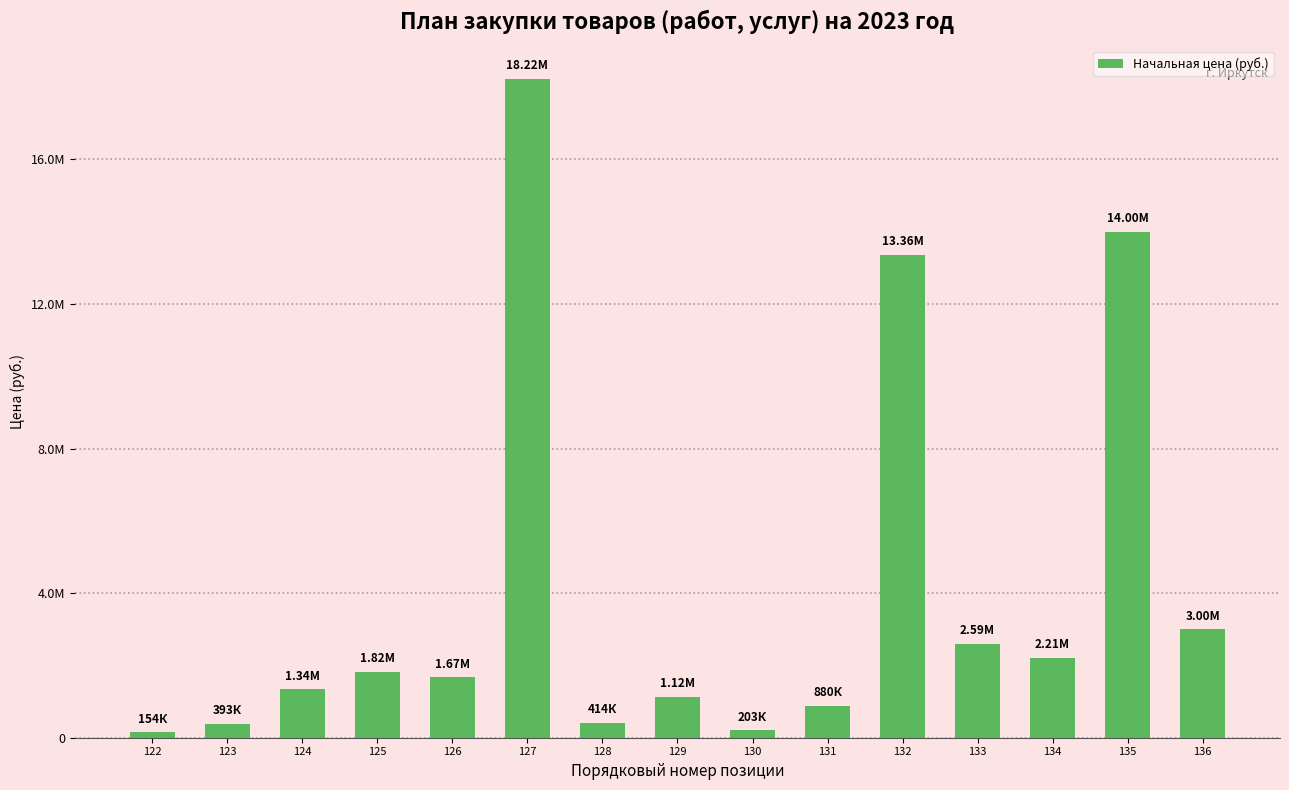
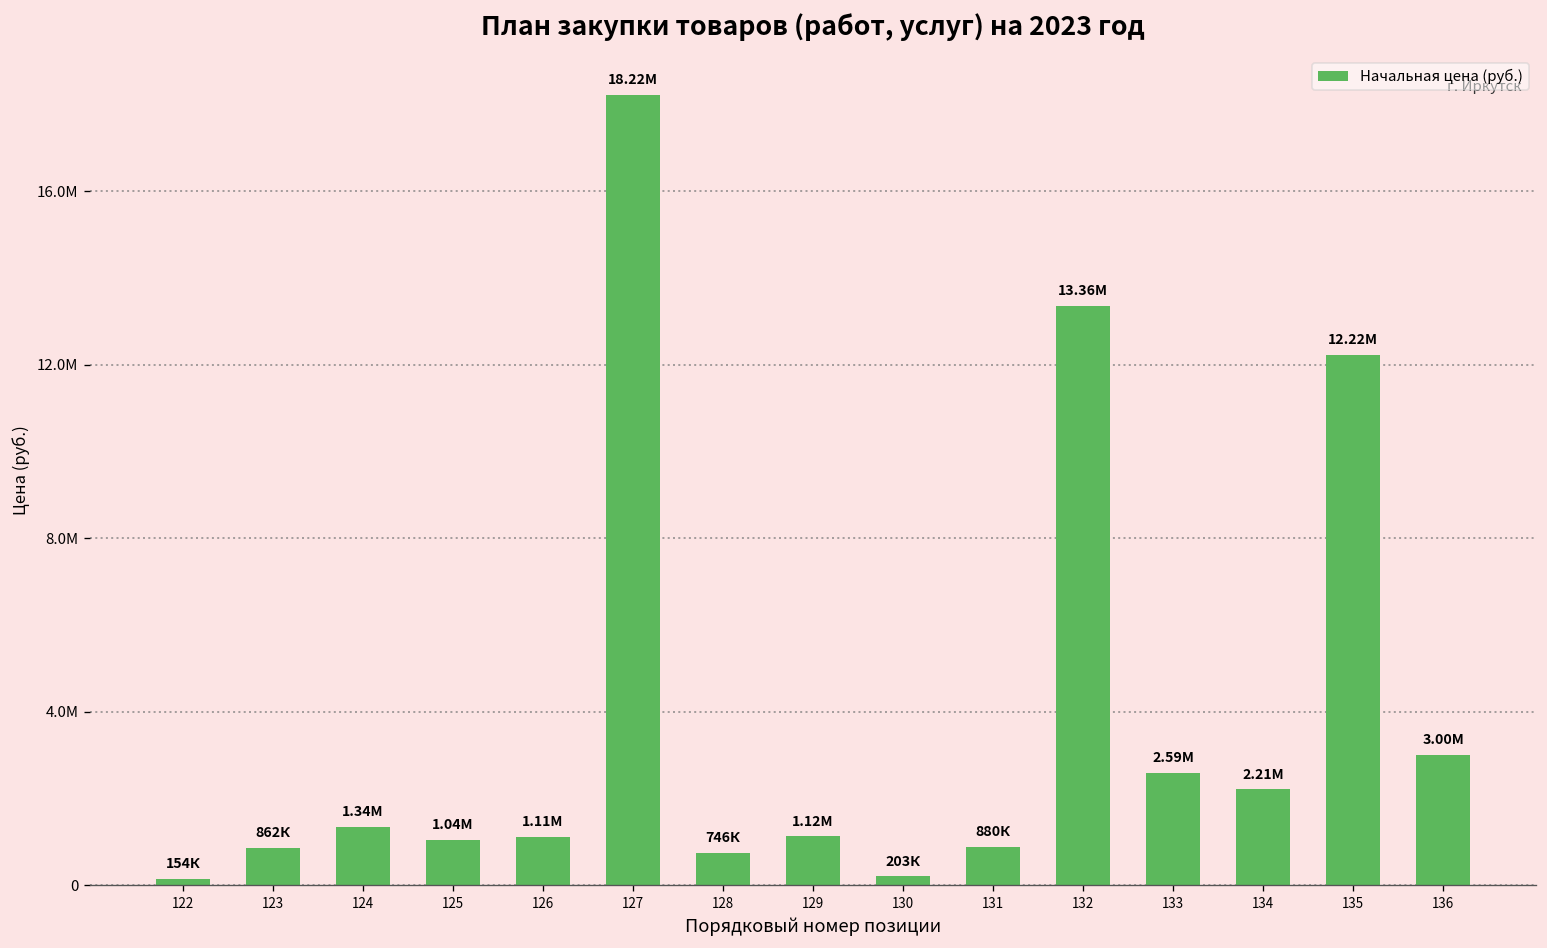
  {
-   "123": "393К",
-   "125": "1.82М",
-   "126": "1.67М",
-   "128": "414К",
-   "135": "14.00М"
+   "123": "862К",
+   "125": "1.04М",
+   "126": "1.11М",
+   "128": "746К",
+   "135": "12.22М"
  }
